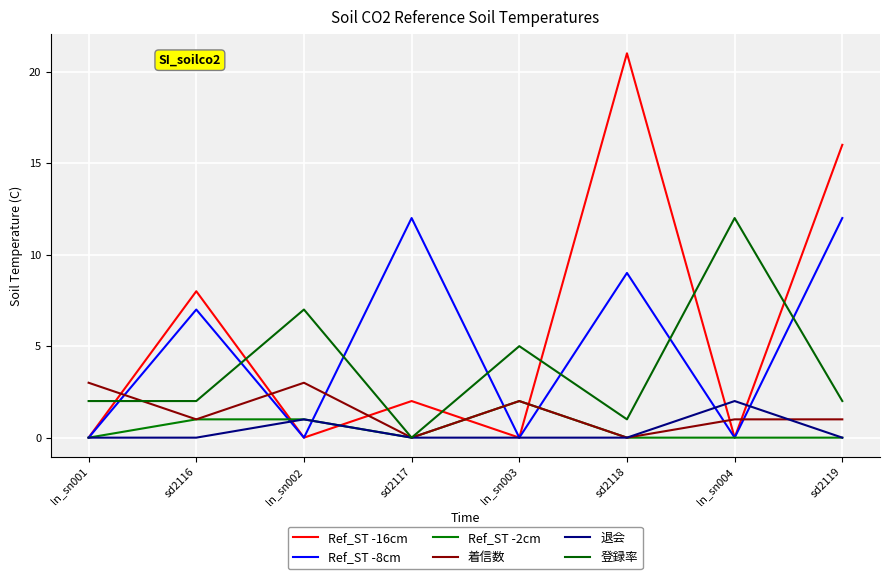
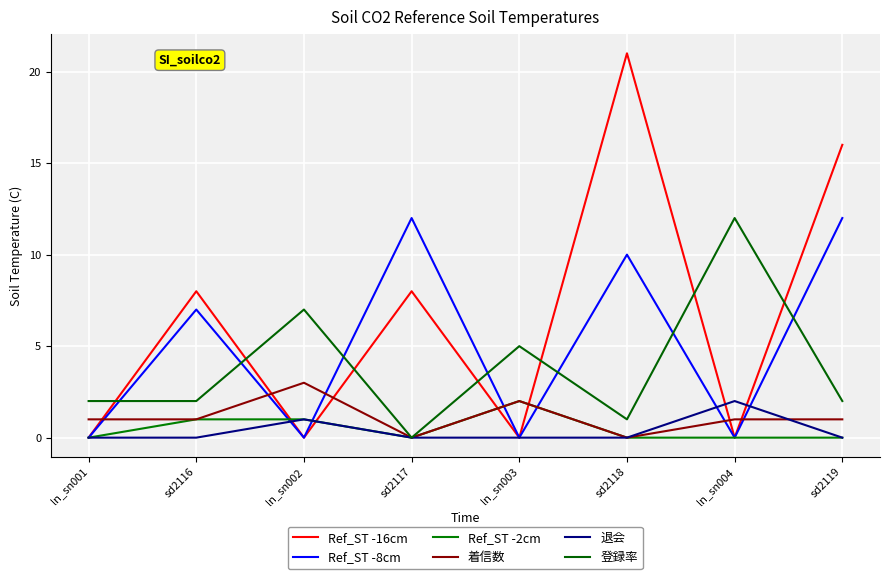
  {
    "Ref_ST -16cm": {
      "sd2116": 8,
-     "sd2117": 2,
+     "sd2117": 8,
      "sd2118": 21,
      "sd2119": 16
    },
    "Ref_ST -8cm": {
      "sd2116": 7,
      "sd2117": 12,
-     "sd2118": 9,
+     "sd2118": 10,
      "sd2119": 12
    },
    "着信数": {
-     "ln_sn001": 3,
+     "ln_sn001": 1,
      "ln_sn002": 3,
      "ln_sn004": 1,
      "sd2119": 1
    },
    "退会": {
      "sd2116": 0,
      "ln_sn004": 2
    }
  }
